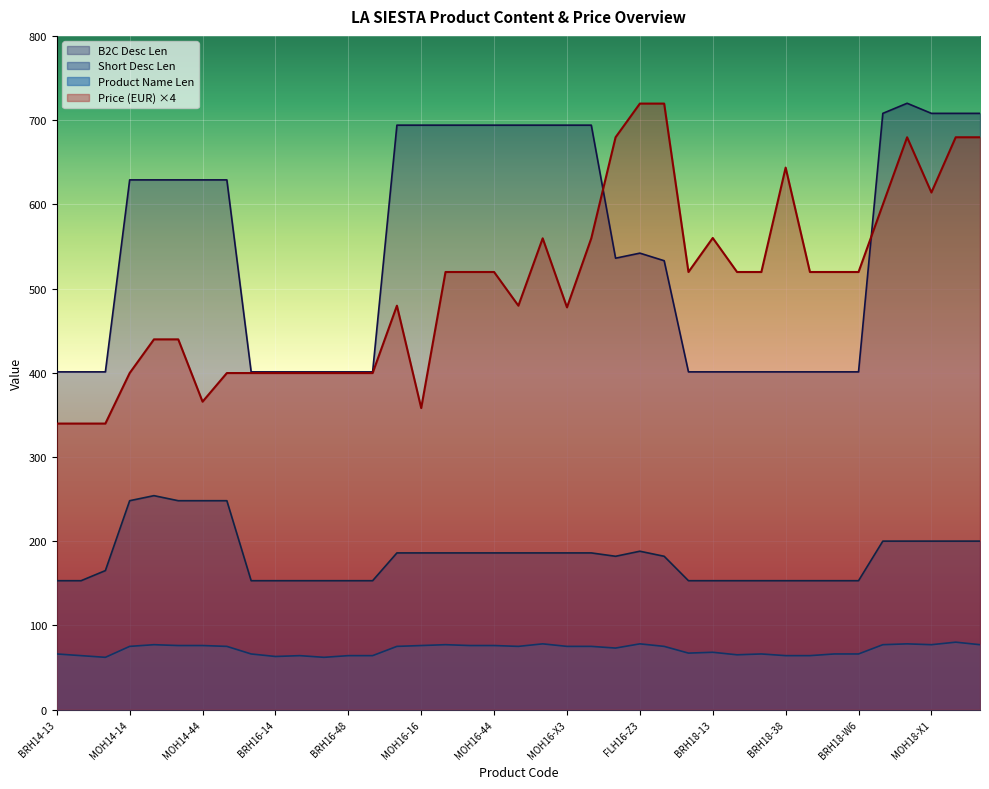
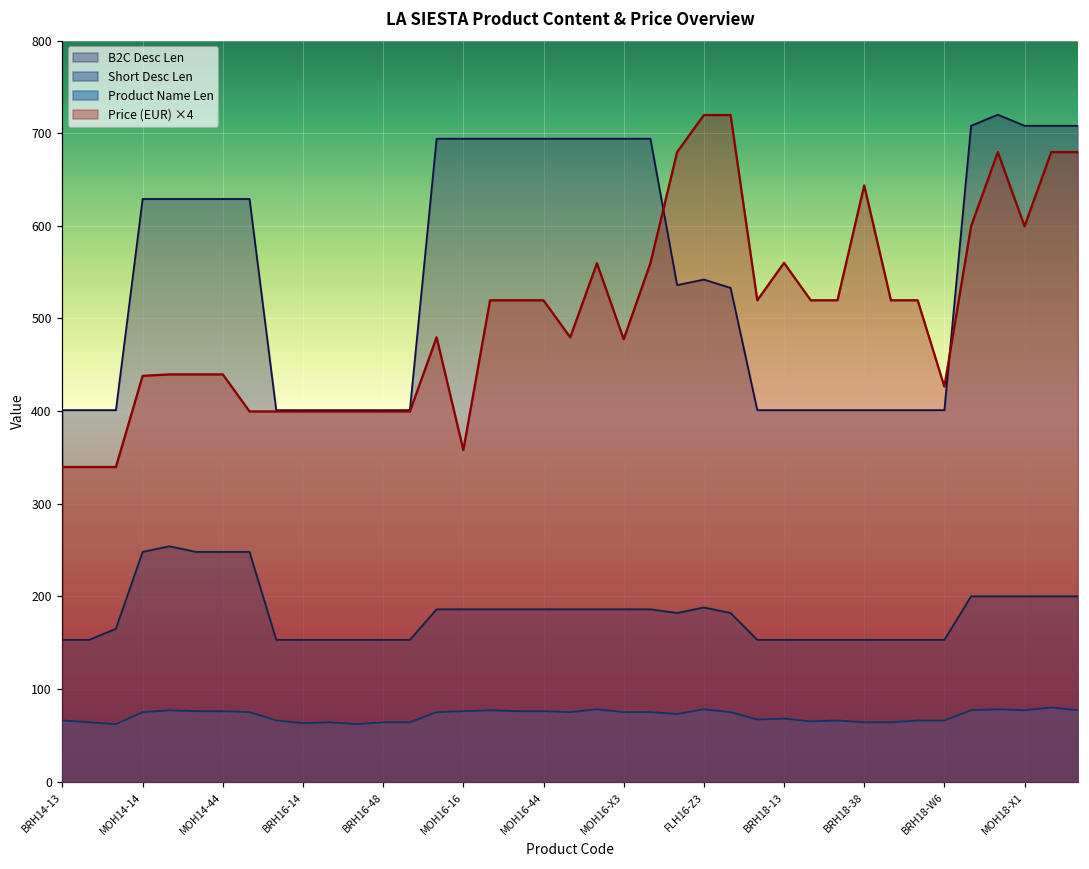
  {
    "Price (EUR) ×4": {
      "BRH14-13": 340,
-     "MOH14-14": 400,
-     "MOH14-44": 370,
+     "MOH14-14": 440,
+     "MOH14-44": 440,
      "MOH16-16": 360,
      "MOH16-44": 520,
      "MOH16-X3": 480,
      "FLH16-Z3": 720,
      "BRH18-13": 560,
      "BRH18-38": 640,
-     "BRH18-W6": 520,
-     "MOH18-X1": 610
+     "BRH18-W6": 430,
+     "MOH18-X1": 600
    }
  }
